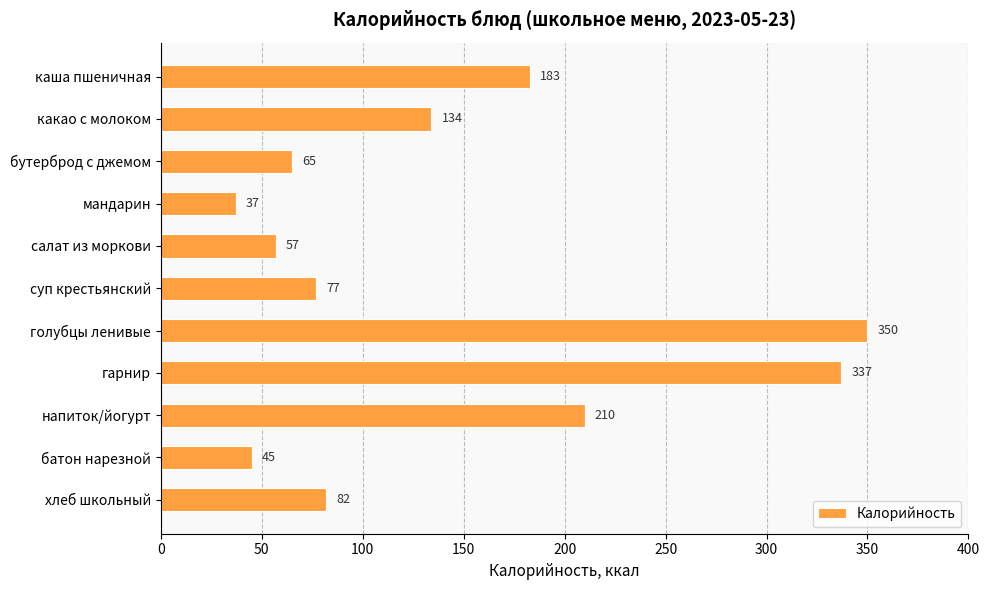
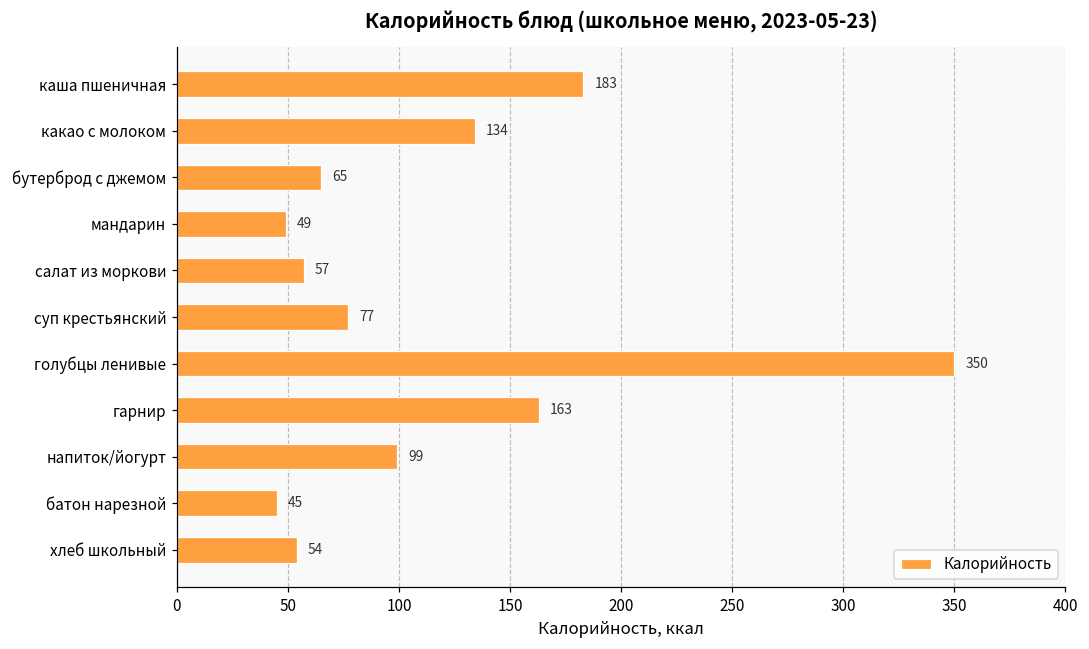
  {
    "каша пшеничная": 183,
    "какао с молоком": 134,
    "бутерброд с джемом": 65,
-   "мандарин": 37,
+   "мандарин": 49,
    "салат из моркови": 57,
    "суп крестьянский": 77,
    "голубцы ленивые": 350,
-   "гарнир": 337,
-   "напиток/йогурт": 210,
+   "гарнир": 163,
+   "напиток/йогурт": 99,
    "батон нарезной": 45,
-   "хлеб школьный": 82
+   "хлеб школьный": 54
  }
